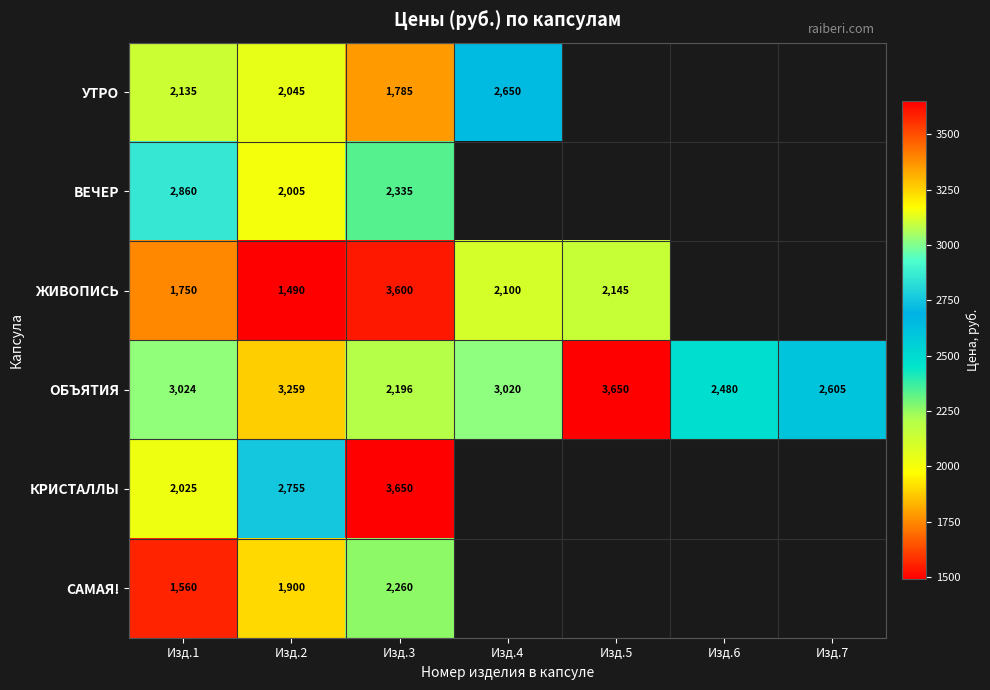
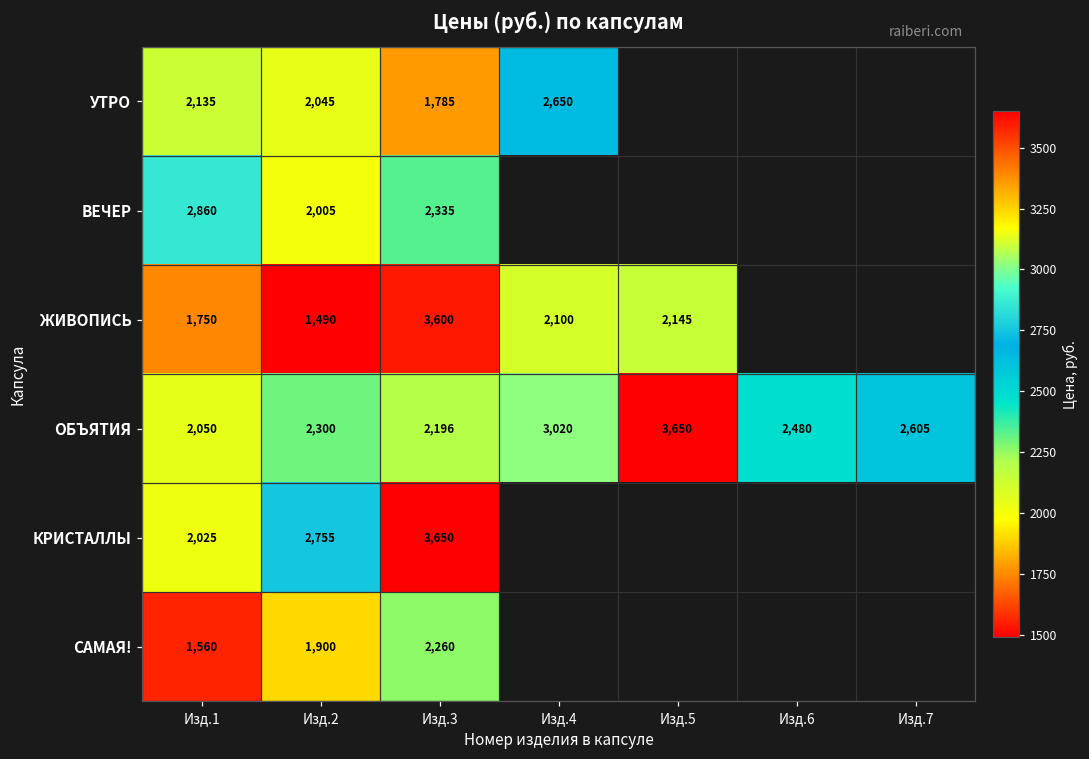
  {
    "УТРО": {
      "Изд.1": "2,135",
      "Изд.2": "2,045",
      "Изд.3": "1,785",
      "Изд.4": "2,650"
    },
    "ВЕЧЕР": {
      "Изд.1": "2,860",
      "Изд.2": "2,005",
      "Изд.3": "2,335"
    },
    "ЖИВОПИСЬ": {
      "Изд.1": "1,750",
      "Изд.2": "1,490",
      "Изд.3": "3,600",
      "Изд.4": "2,100",
      "Изд.5": "2,145"
    },
    "ОБЪЯТИЯ": {
-     "Изд.1": "3,024",
-     "Изд.2": "3,259",
+     "Изд.1": "2,050",
+     "Изд.2": "2,300",
      "Изд.3": "2,196",
      "Изд.4": "3,020",
      "Изд.5": "3,650",
      "Изд.6": "2,480",
      "Изд.7": "2,605"
    },
    "КРИСТАЛЛЫ": {
      "Изд.1": "2,025",
      "Изд.2": "2,755",
      "Изд.3": "3,650"
    },
    "САМАЯ!": {
      "Изд.1": "1,560",
      "Изд.2": "1,900",
      "Изд.3": "2,260"
    }
  }
